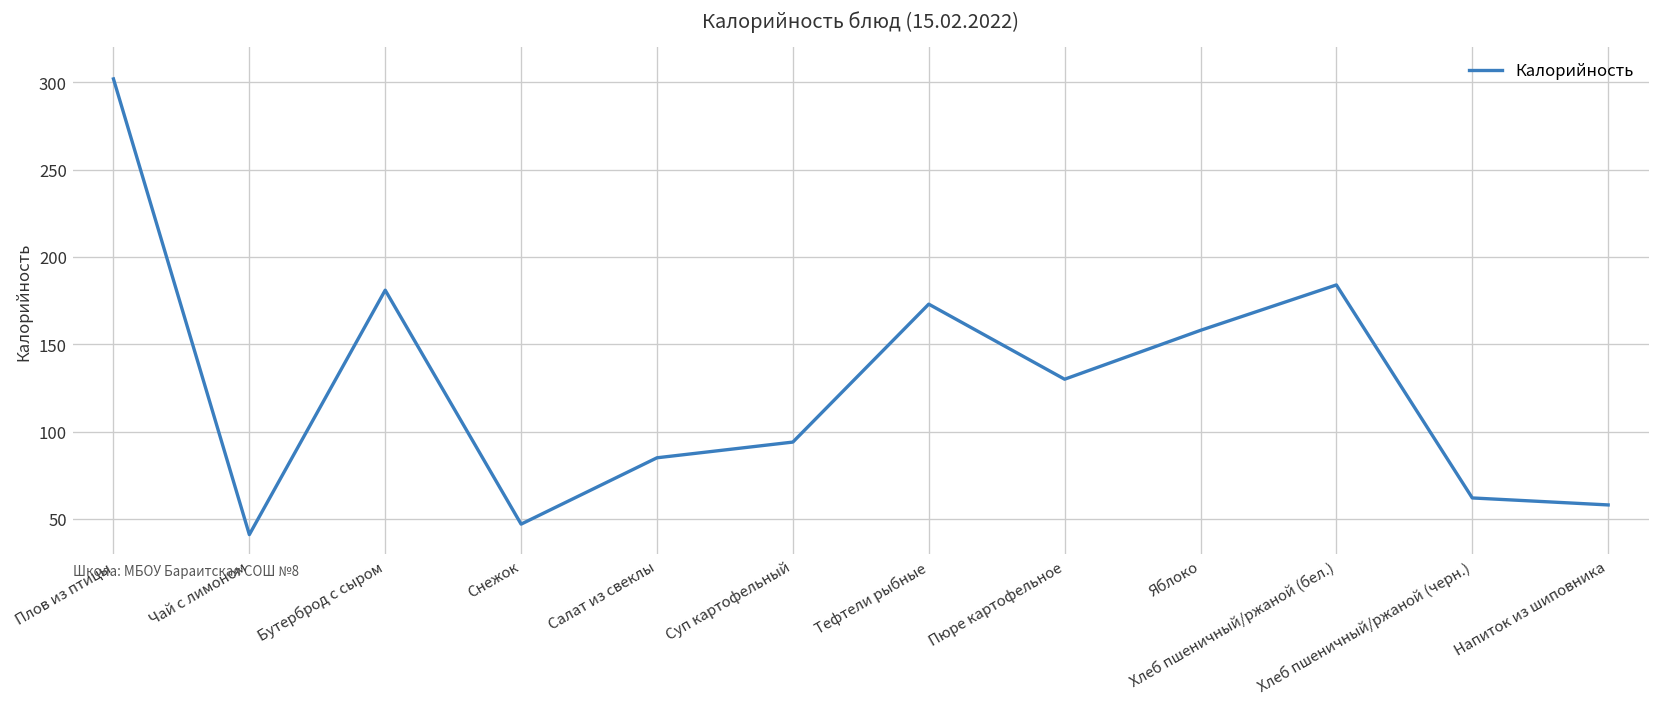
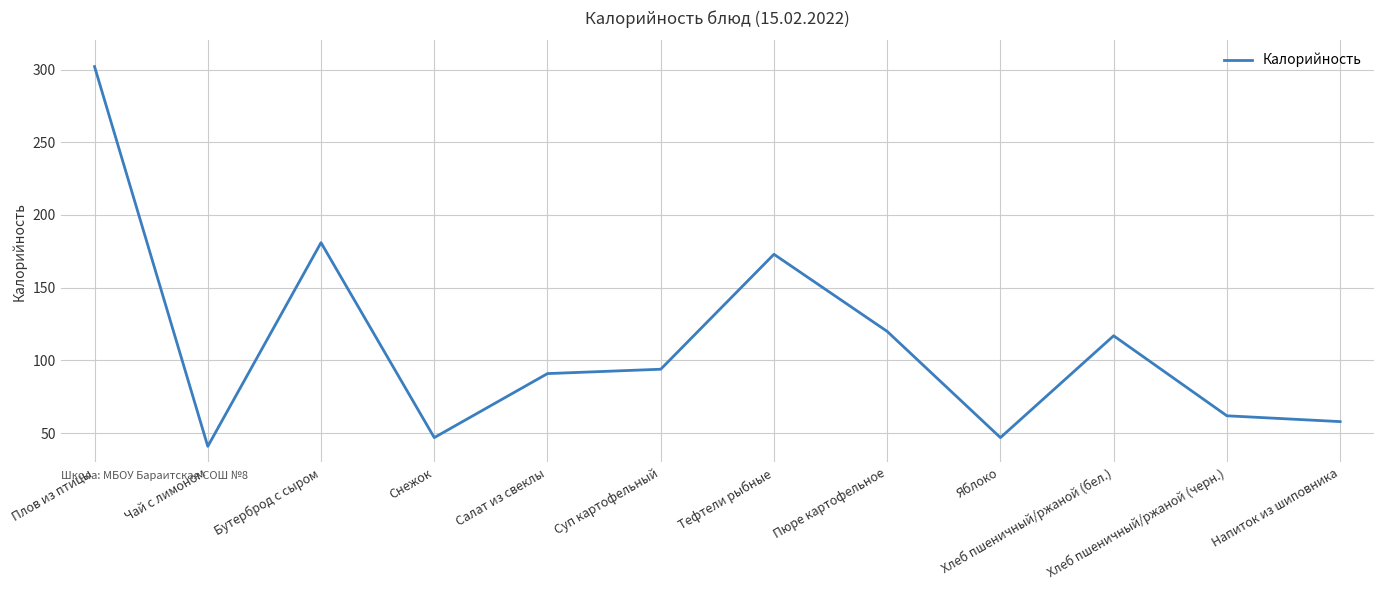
  {
    "Плов из птицы": 302,
    "Бутерброд с сыром": 181,
    "Снежок": 47,
-   "Салат из свеклы": 85,
+   "Салат из свеклы": 91,
    "Суп картофельный": 94,
    "Тефтели рыбные": 173,
-   "Пюре картофельное": 130,
-   "Яблоко": 158,
-   "Хлеб пшеничный/ржаной (бел.)": 184,
+   "Пюре картофельное": 120,
+   "Яблоко": 47,
+   "Хлеб пшеничный/ржаной (бел.)": 117,
    "Хлеб пшеничный/ржаной (черн.)": 62,
    "Напиток из шиповника": 58
  }
